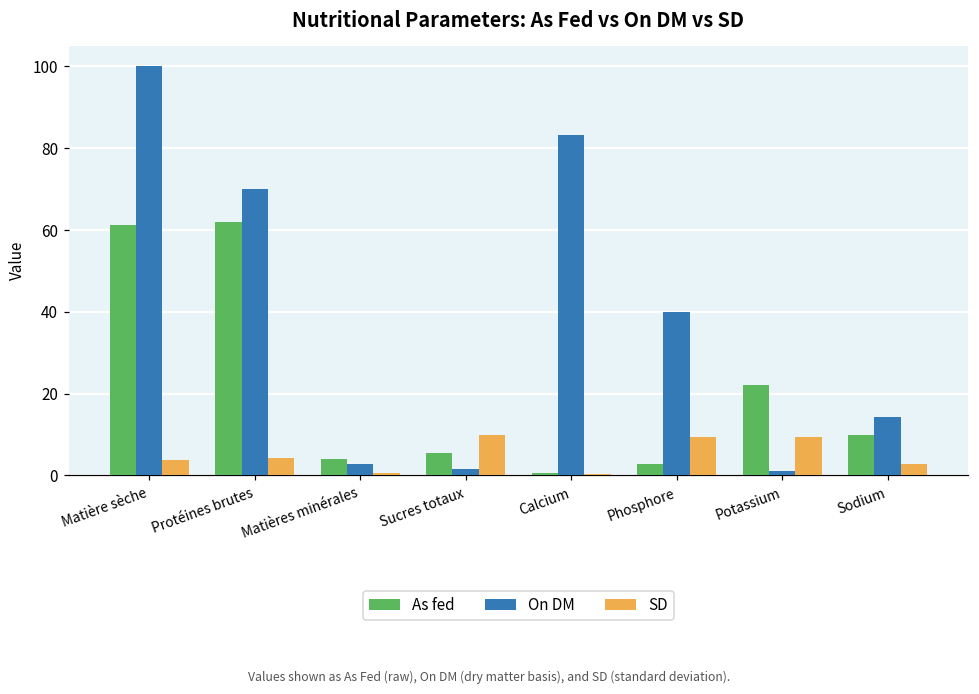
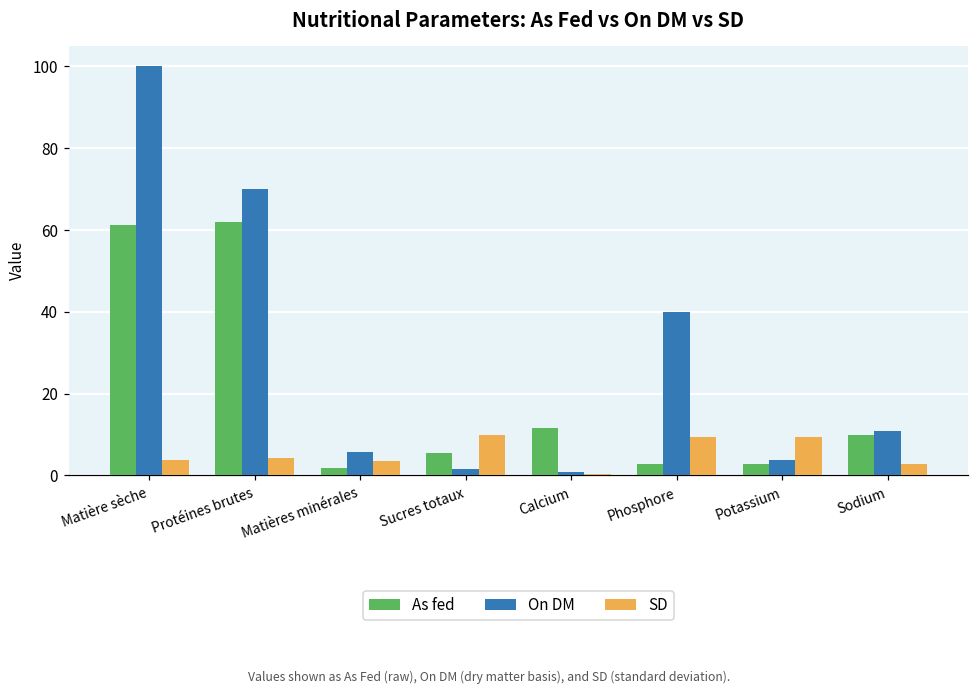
  {
    "As fed": {
      "Matière sèche": 61,
      "Protéines brutes": 62,
-     "Matières minérales": 4,
+     "Matières minérales": 2,
      "Sucres totaux": 6,
-     "Calcium": 1,
+     "Calcium": 12,
      "Phosphore": 3,
-     "Potassium": 22,
+     "Potassium": 3,
      "Sodium": 10
    },
    "On DM": {
      "Matière sèche": 100,
      "Protéines brutes": 70,
-     "Matières minérales": 3,
+     "Matières minérales": 6,
      "Sucres totaux": 2,
-     "Calcium": 83,
+     "Calcium": 1,
      "Phosphore": 40,
-     "Potassium": 1,
-     "Sodium": 14
+     "Potassium": 4,
+     "Sodium": 11
    },
    "SD": {
      "Matière sèche": 4,
      "Protéines brutes": 4,
-     "Matières minérales": 1,
+     "Matières minérales": 4,
      "Sucres totaux": 10,
      "Phosphore": 9,
      "Potassium": 10,
      "Sodium": 3
    }
  }
